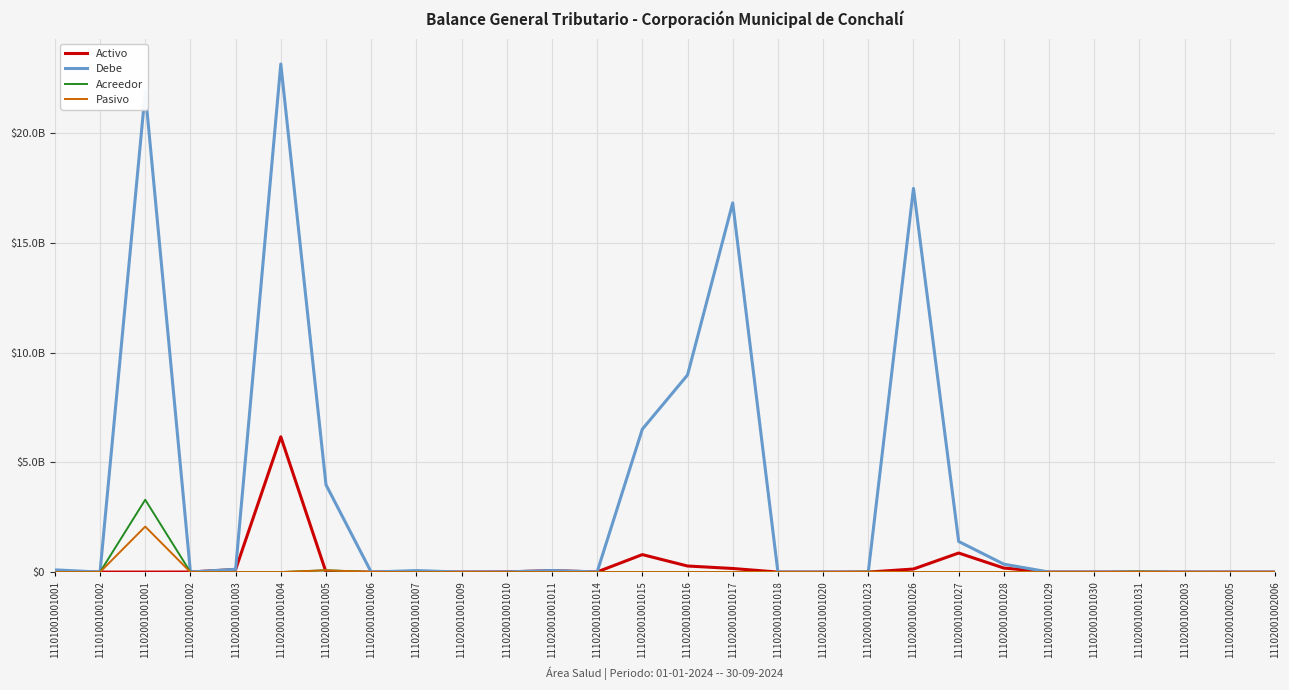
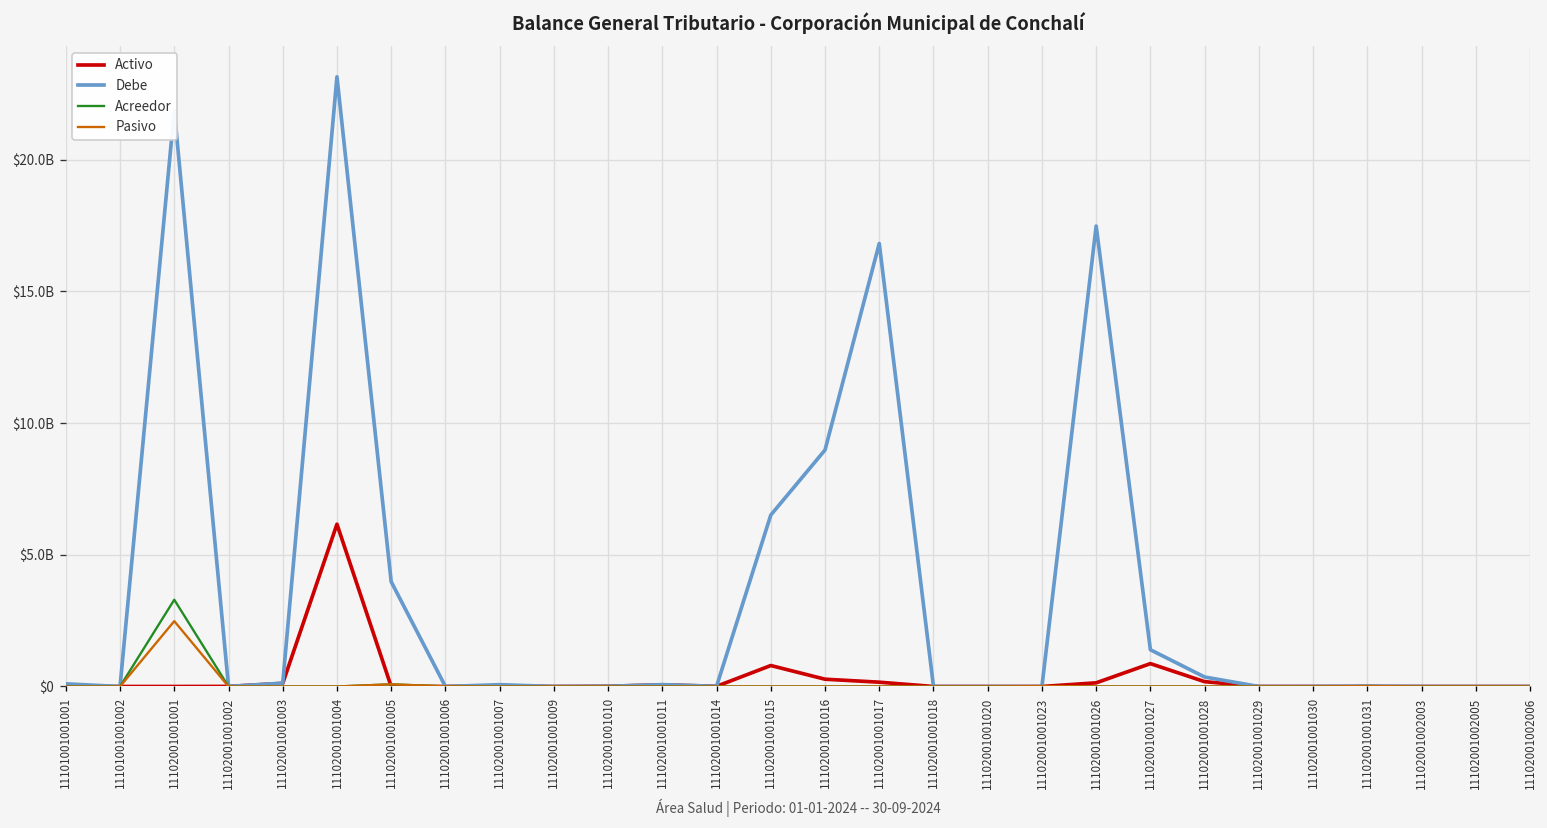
  {
    "Activo": {
      "11102001001001": "$0",
      "11102001001004": "$6200000000",
      "11102001001015": "$800000000",
      "11102001001016": "$300000000",
      "11102001001017": "$200000000",
      "11102001001026": "$100000000",
      "11102001001027": "$900000000",
      "11102001001028": "$200000000"
    },
    "Debe": {
      "11102001001004": "$23100000000",
      "11102001001005": "$4000000000",
      "11102001001015": "$6500000000",
      "11102001001016": "$9000000000",
      "11102001001017": "$16800000000",
      "11102001001026": "$17500000000",
      "11102001001027": "$1400000000",
      "11102001001028": "$400000000"
    },
    "Acreedor": {
      "11102001001001": "$3300000000"
    },
    "Pasivo": {
-     "11102001001001": "$2100000000"
+     "11102001001001": "$2500000000"
    }
  }
